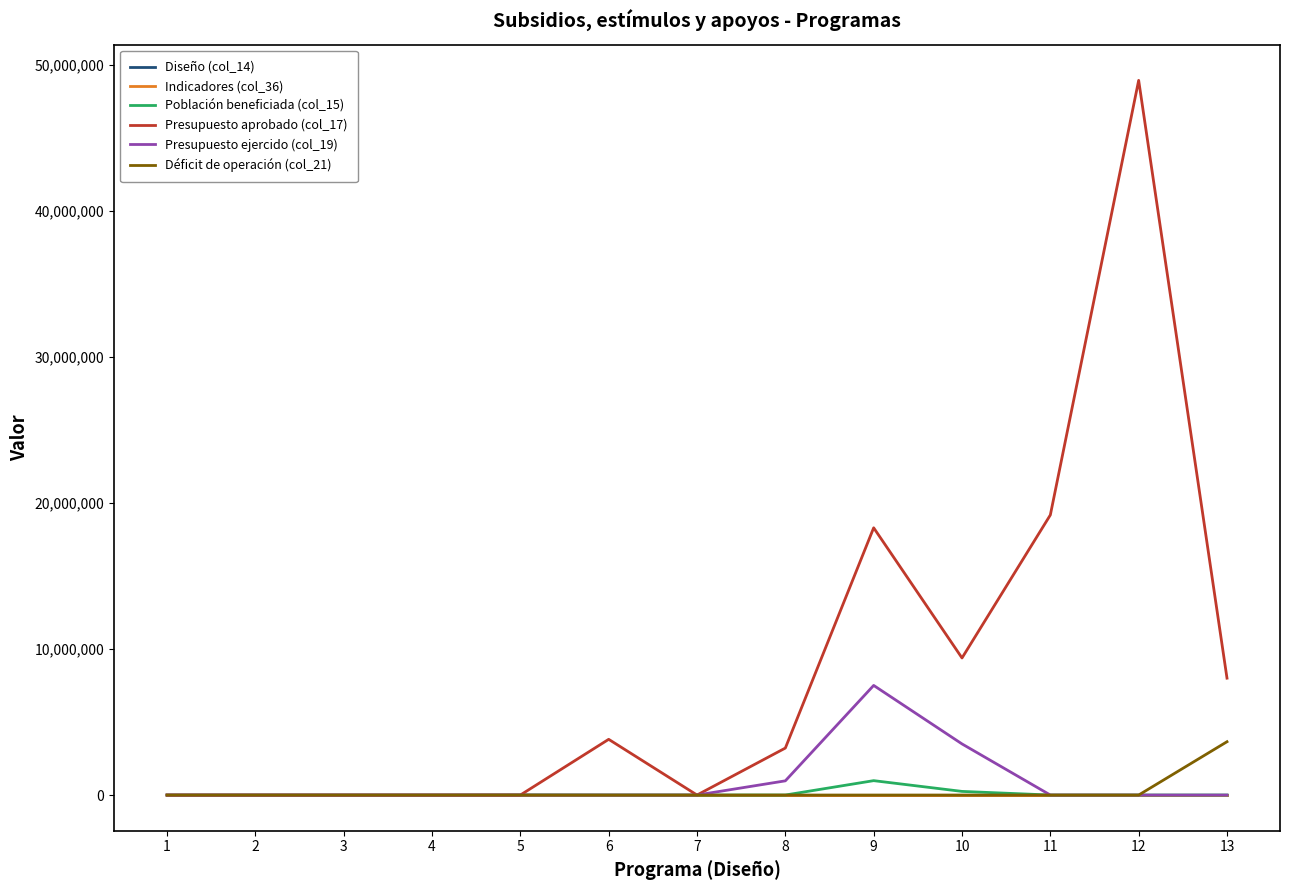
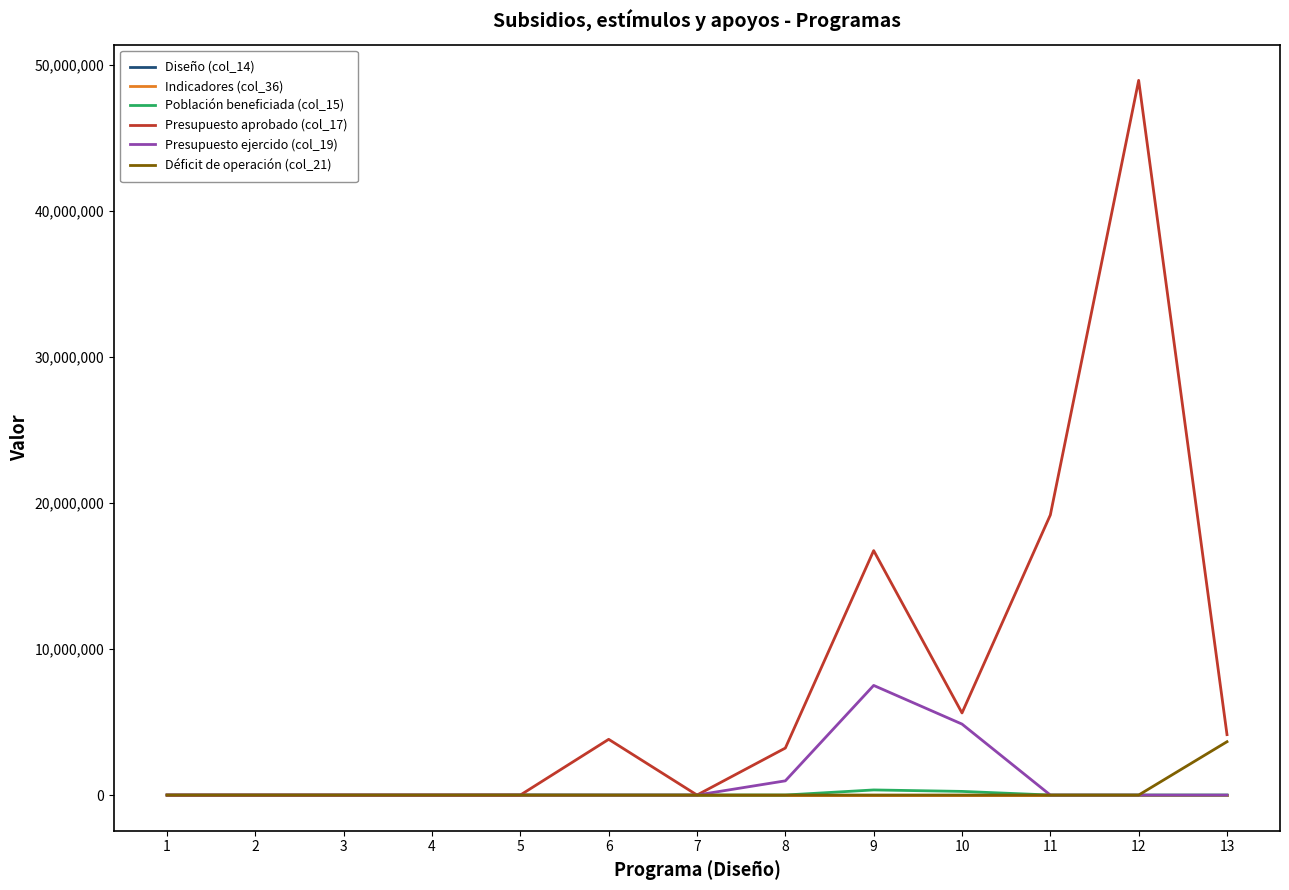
  {
    "Población beneficiada (col_15)": {
-     "9": "1,000,000",
+     "9": "300,000",
      "10": "200,000"
    },
    "Presupuesto aprobado (col_17)": {
      "6": "3,800,000",
      "8": "3,200,000",
-     "9": "18,300,000",
-     "10": "9,400,000",
+     "9": "16,700,000",
+     "10": "5,600,000",
      "11": "19,200,000",
      "12": "48,900,000",
-     "13": "8,000,000"
+     "13": "4,100,000"
    },
    "Presupuesto ejercido (col_19)": {
      "8": "1,000,000",
      "9": "7,500,000",
-     "10": "3,500,000"
+     "10": "4,900,000"
    },
    "Déficit de operación (col_21)": {
      "13": "3,600,000"
    }
  }
